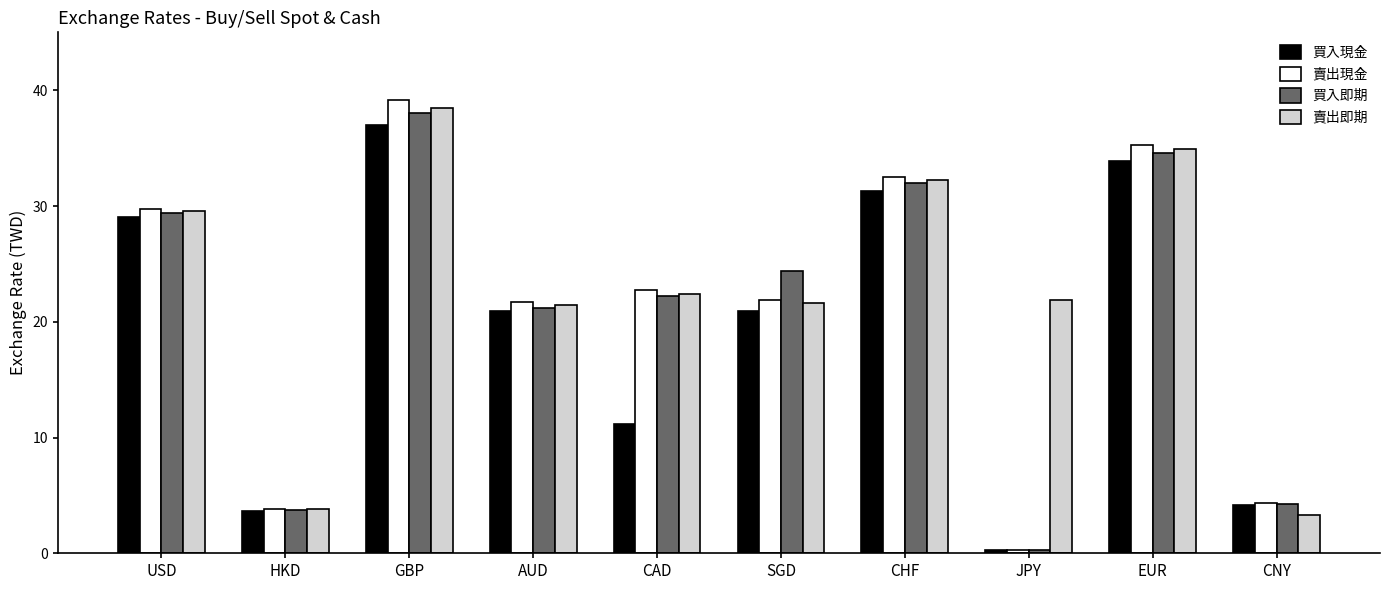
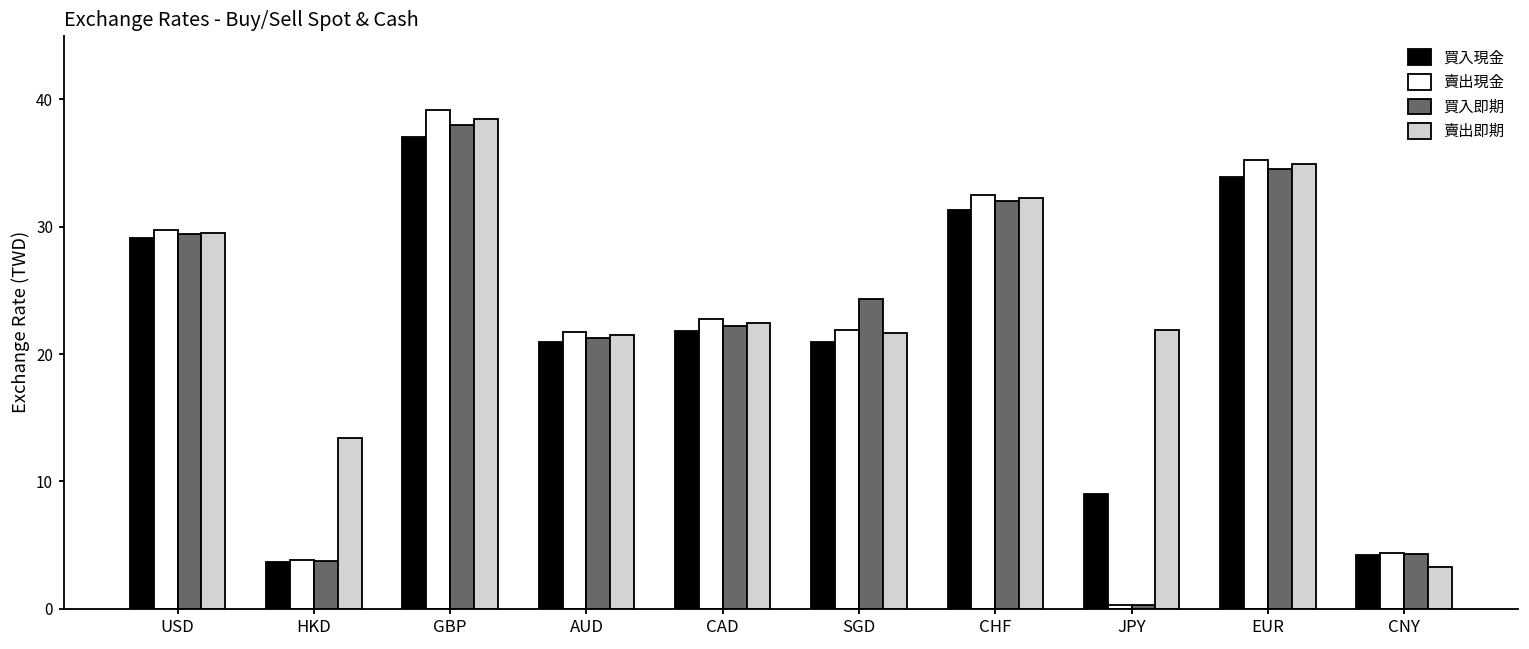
  {
    "買入現金": {
      "USD": 29.1,
      "HKD": 3.6,
      "GBP": 37.0,
      "AUD": 21.0,
-     "CAD": 11.1,
+     "CAD": 21.8,
      "SGD": 21.0,
      "CHF": 31.3,
-     "JPY": 0.3,
+     "JPY": 9.0,
      "EUR": 33.9,
      "CNY": 4.2
    },
    "賣出現金": {
      "USD": 29.8,
      "HKD": 3.9,
      "GBP": 39.2,
      "AUD": 21.8,
      "CAD": 22.7,
      "SGD": 21.9,
      "CHF": 32.5,
      "JPY": 0.3,
      "EUR": 35.3,
      "CNY": 4.4
    },
    "買入即期": {
      "USD": 29.4,
      "HKD": 3.8,
      "GBP": 38.0,
      "AUD": 21.2,
      "CAD": 22.2,
      "SGD": 24.4,
      "CHF": 32.0,
      "JPY": 0.3,
      "EUR": 34.6,
      "CNY": 4.3
    },
    "賣出即期": {
      "USD": 29.5,
-     "HKD": 3.8,
+     "HKD": 13.4,
      "GBP": 38.5,
      "AUD": 21.5,
      "CAD": 22.4,
      "SGD": 21.6,
      "CHF": 32.3,
      "JPY": 21.9,
      "EUR": 35.0,
      "CNY": 3.3
    }
  }
